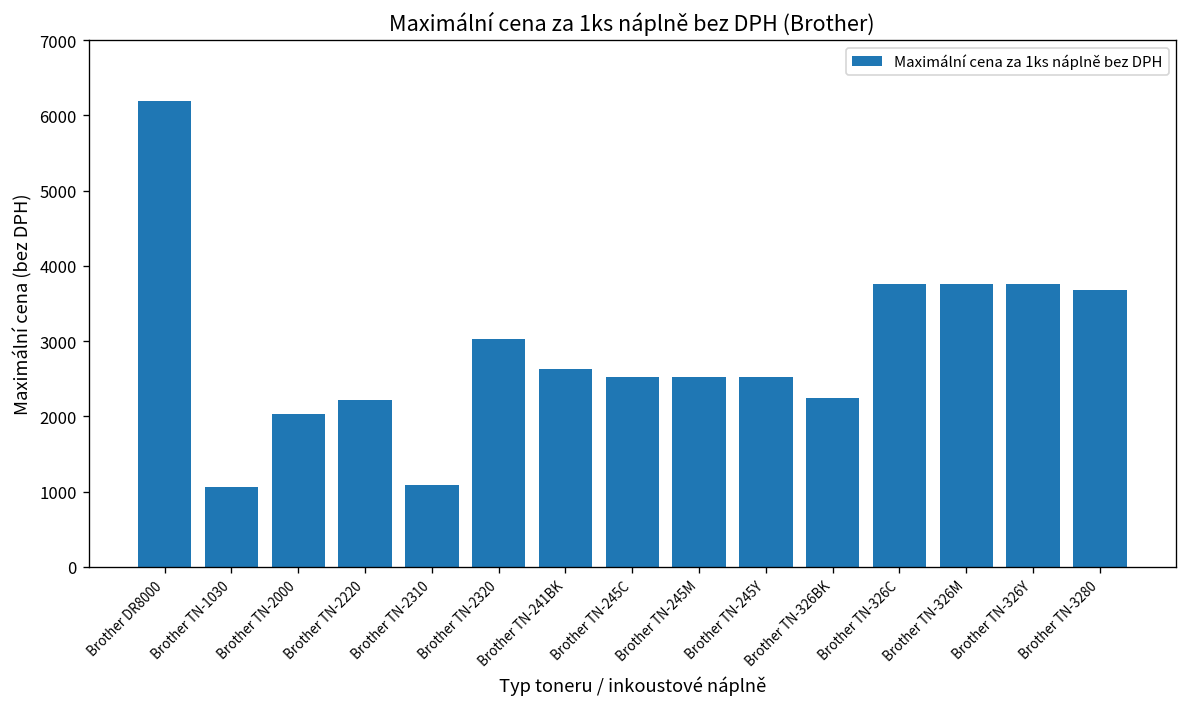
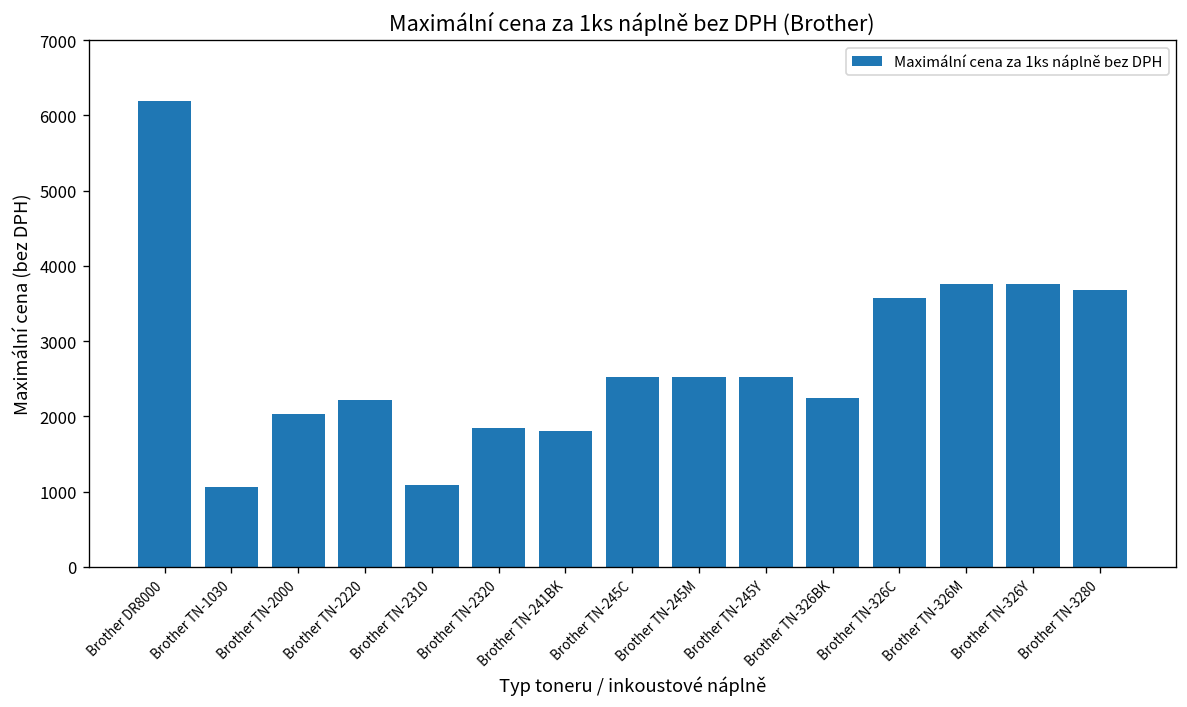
  {
    "Brother DR8000": 6200,
    "Brother TN-1030": 1100,
    "Brother TN-2000": 2000,
    "Brother TN-2220": 2200,
    "Brother TN-2310": 1100,
-   "Brother TN-2320": 3000,
-   "Brother TN-241BK": 2600,
+   "Brother TN-2320": 1800,
+   "Brother TN-241BK": 1800,
    "Brother TN-245C": 2500,
    "Brother TN-245M": 2500,
    "Brother TN-245Y": 2500,
    "Brother TN-326BK": 2200,
-   "Brother TN-326C": 3800,
+   "Brother TN-326C": 3600,
    "Brother TN-326M": 3800,
    "Brother TN-326Y": 3800,
    "Brother TN-3280": 3700
  }
